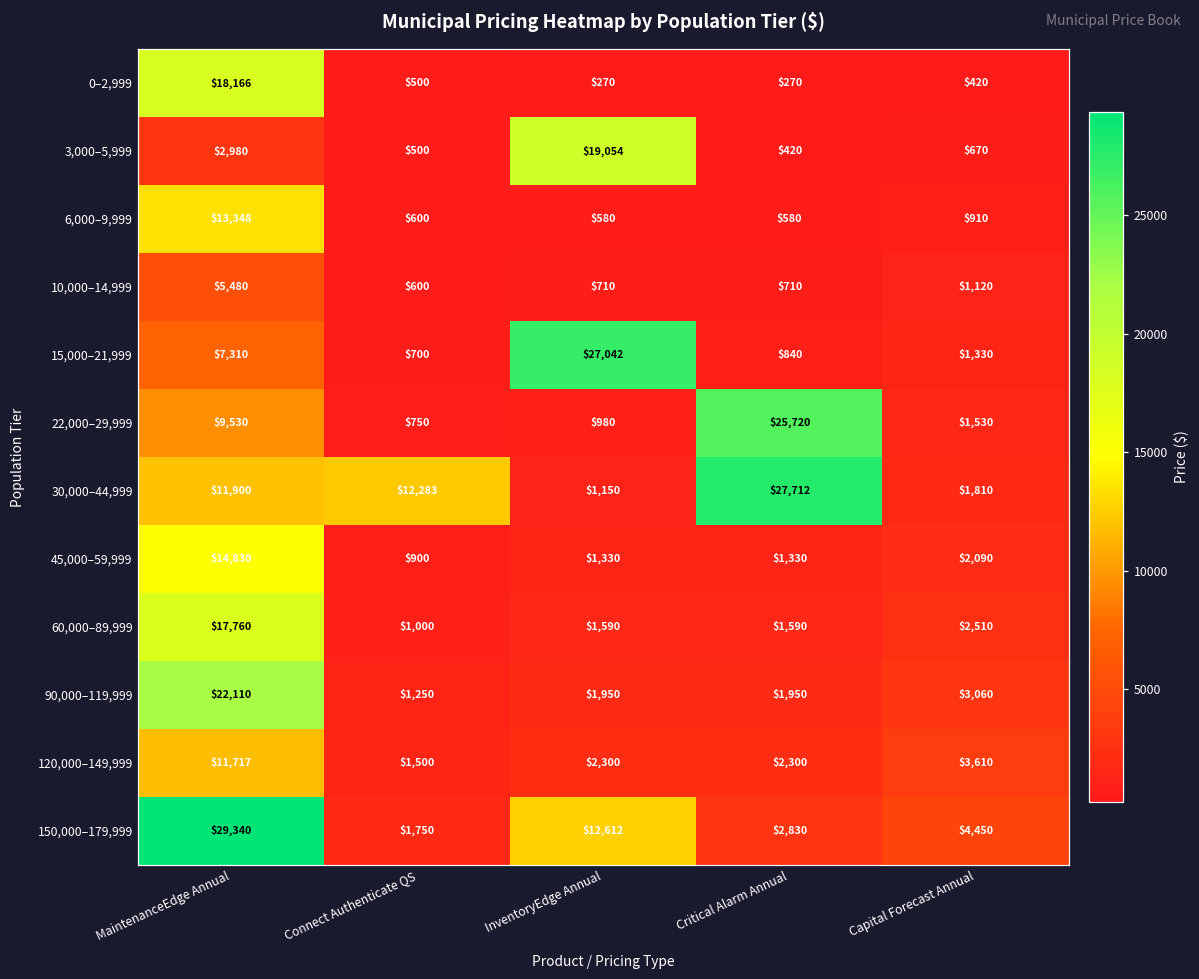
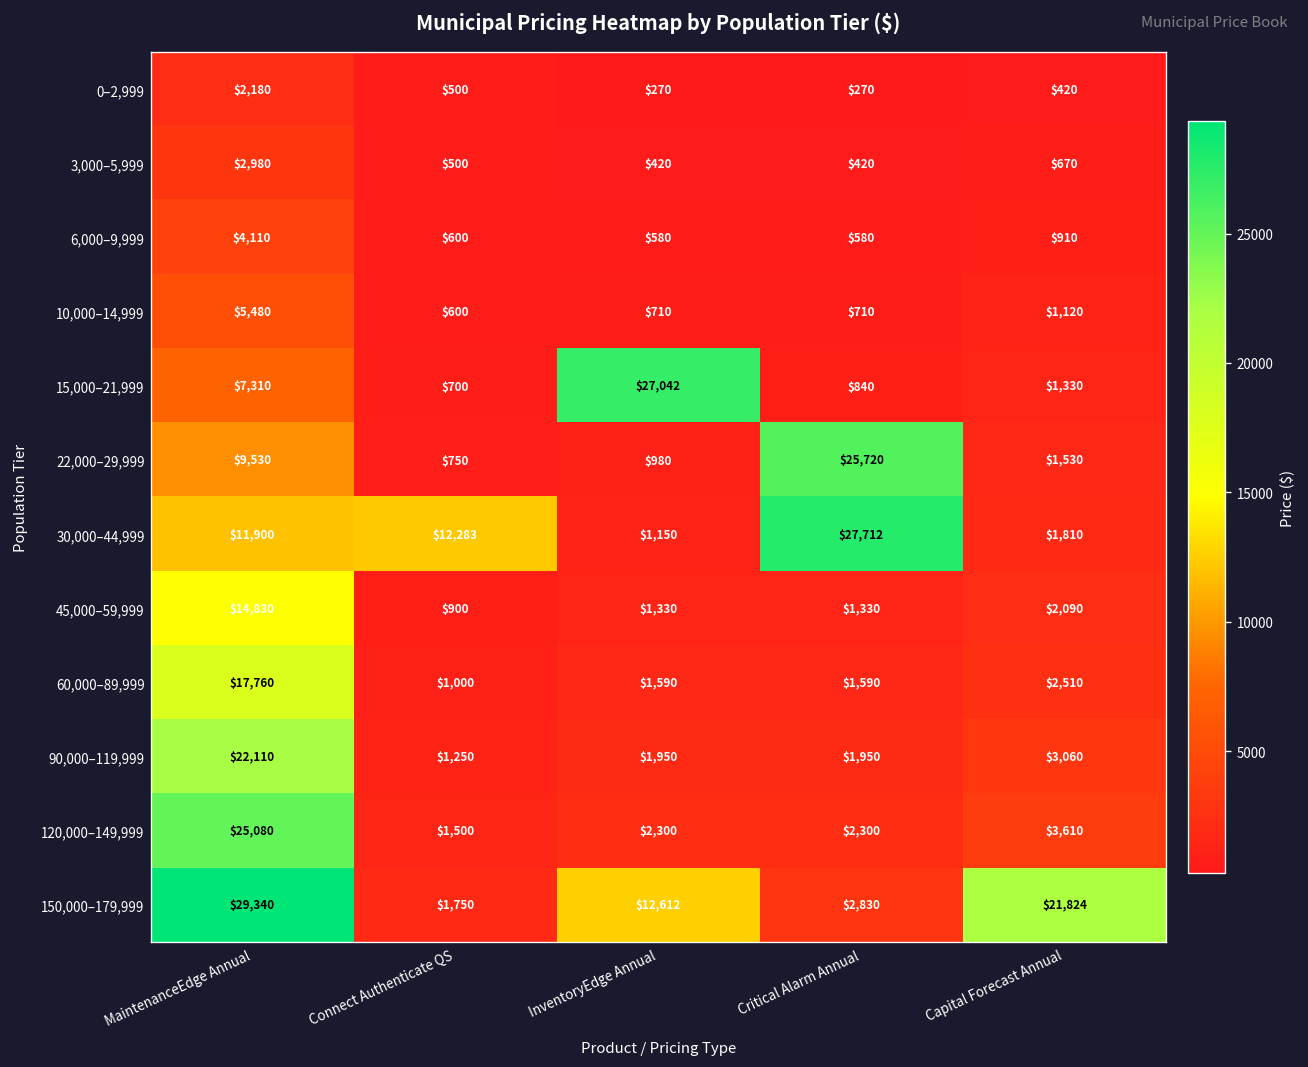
  {
    "0–2,999": {
-     "MaintenanceEdge Annual": "$18,166",
+     "MaintenanceEdge Annual": "$2,180",
      "Connect Authenticate QS": "$500",
      "InventoryEdge Annual": "$270",
      "Critical Alarm Annual": "$270",
      "Capital Forecast Annual": "$420"
    },
    "3,000–5,999": {
      "MaintenanceEdge Annual": "$2,980",
      "Connect Authenticate QS": "$500",
-     "InventoryEdge Annual": "$19,054",
+     "InventoryEdge Annual": "$420",
      "Critical Alarm Annual": "$420",
      "Capital Forecast Annual": "$670"
    },
    "6,000–9,999": {
-     "MaintenanceEdge Annual": "$13,348",
+     "MaintenanceEdge Annual": "$4,110",
      "Connect Authenticate QS": "$600",
      "InventoryEdge Annual": "$580",
      "Critical Alarm Annual": "$580",
      "Capital Forecast Annual": "$910"
    },
    "10,000–14,999": {
      "MaintenanceEdge Annual": "$5,480",
      "Connect Authenticate QS": "$600",
      "InventoryEdge Annual": "$710",
      "Critical Alarm Annual": "$710",
      "Capital Forecast Annual": "$1,120"
    },
    "15,000–21,999": {
      "MaintenanceEdge Annual": "$7,310",
      "Connect Authenticate QS": "$700",
      "InventoryEdge Annual": "$27,042",
      "Critical Alarm Annual": "$840",
      "Capital Forecast Annual": "$1,330"
    },
    "22,000–29,999": {
      "MaintenanceEdge Annual": "$9,530",
      "Connect Authenticate QS": "$750",
      "InventoryEdge Annual": "$980",
      "Critical Alarm Annual": "$25,720",
      "Capital Forecast Annual": "$1,530"
    },
    "30,000–44,999": {
      "MaintenanceEdge Annual": "$11,900",
      "Connect Authenticate QS": "$12,283",
      "InventoryEdge Annual": "$1,150",
      "Critical Alarm Annual": "$27,712",
      "Capital Forecast Annual": "$1,810"
    },
    "45,000–59,999": {
      "MaintenanceEdge Annual": "$14,830",
      "Connect Authenticate QS": "$900",
      "InventoryEdge Annual": "$1,330",
      "Critical Alarm Annual": "$1,330",
      "Capital Forecast Annual": "$2,090"
    },
    "60,000–89,999": {
      "MaintenanceEdge Annual": "$17,760",
      "Connect Authenticate QS": "$1,000",
      "InventoryEdge Annual": "$1,590",
      "Critical Alarm Annual": "$1,590",
      "Capital Forecast Annual": "$2,510"
    },
    "90,000–119,999": {
      "MaintenanceEdge Annual": "$22,110",
      "Connect Authenticate QS": "$1,250",
      "InventoryEdge Annual": "$1,950",
      "Critical Alarm Annual": "$1,950",
      "Capital Forecast Annual": "$3,060"
    },
    "120,000–149,999": {
-     "MaintenanceEdge Annual": "$11,717",
+     "MaintenanceEdge Annual": "$25,080",
      "Connect Authenticate QS": "$1,500",
      "InventoryEdge Annual": "$2,300",
      "Critical Alarm Annual": "$2,300",
      "Capital Forecast Annual": "$3,610"
    },
    "150,000–179,999": {
      "MaintenanceEdge Annual": "$29,340",
      "Connect Authenticate QS": "$1,750",
      "InventoryEdge Annual": "$12,612",
      "Critical Alarm Annual": "$2,830",
-     "Capital Forecast Annual": "$4,450"
+     "Capital Forecast Annual": "$21,824"
    }
  }
